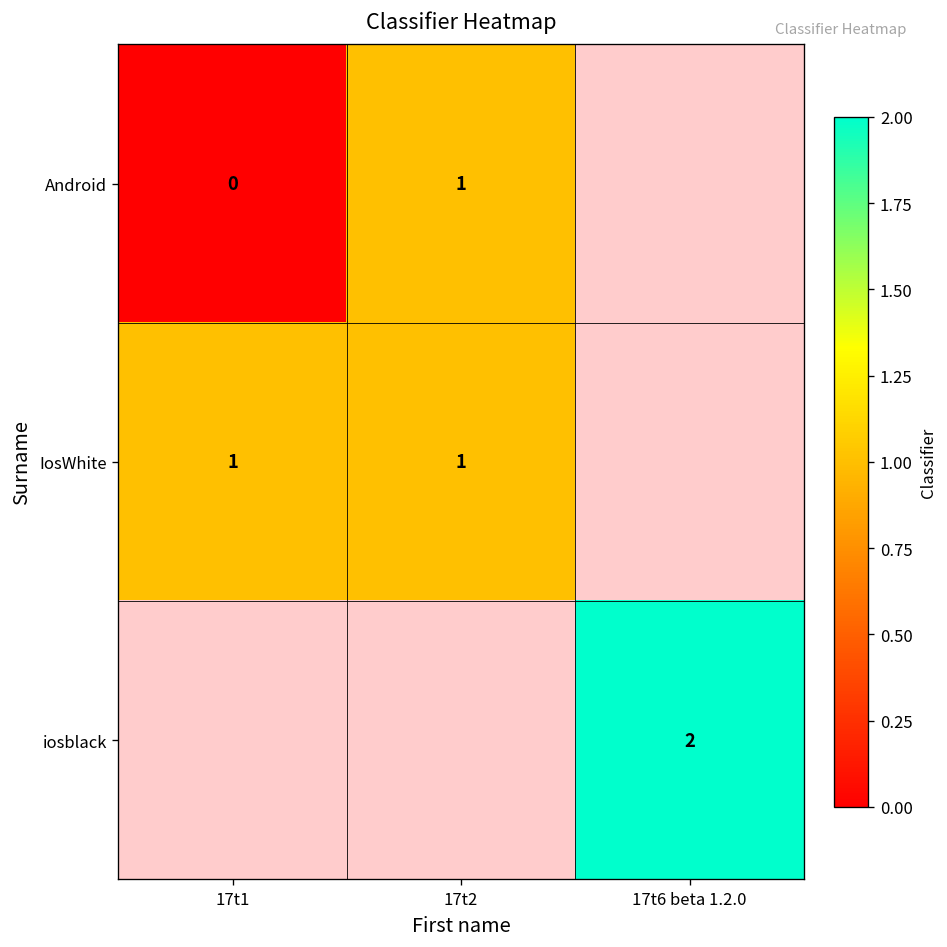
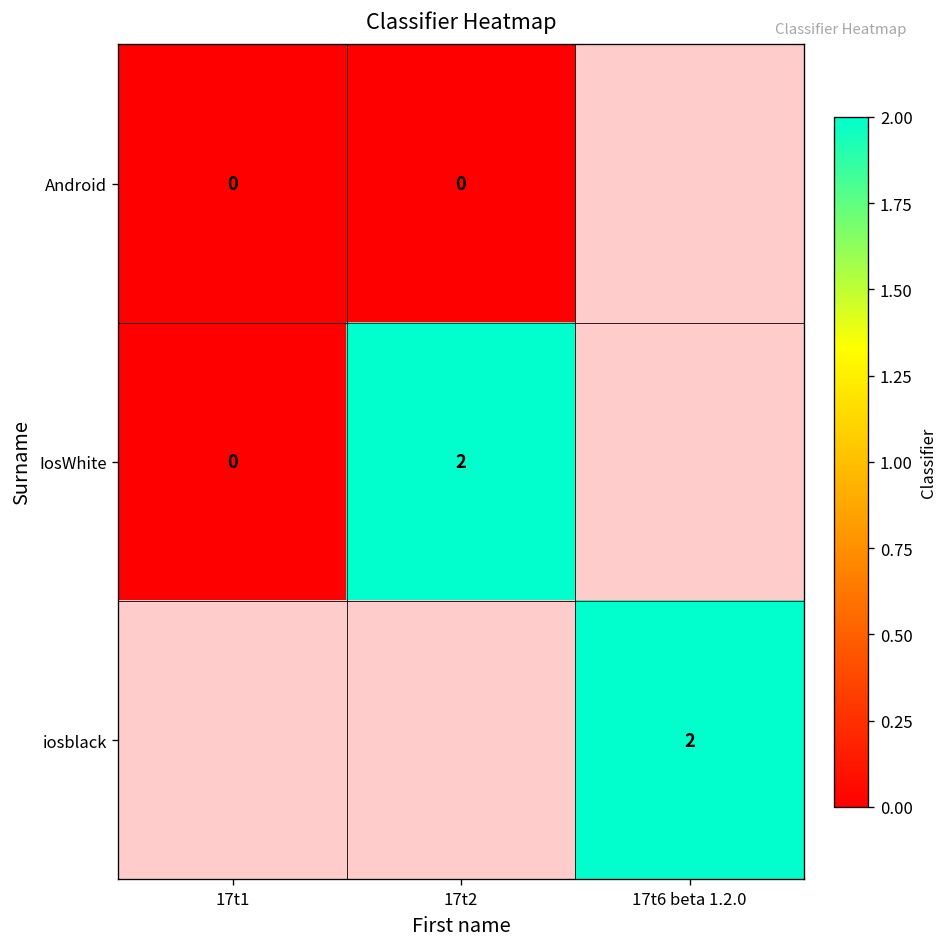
  {
    "Android": {
      "17t1": 0,
-     "17t2": 1
+     "17t2": 0
    },
    "IosWhite": {
-     "17t1": 1,
-     "17t2": 1
+     "17t1": 0,
+     "17t2": 2
    },
    "iosblack": {
      "17t6 beta 1.2.0": 2
    }
  }
